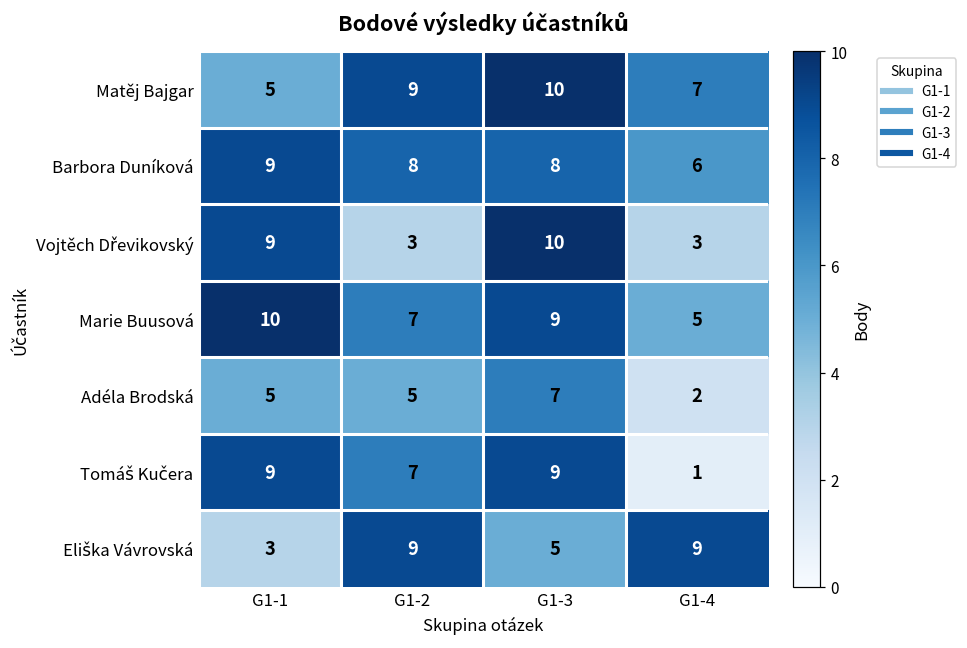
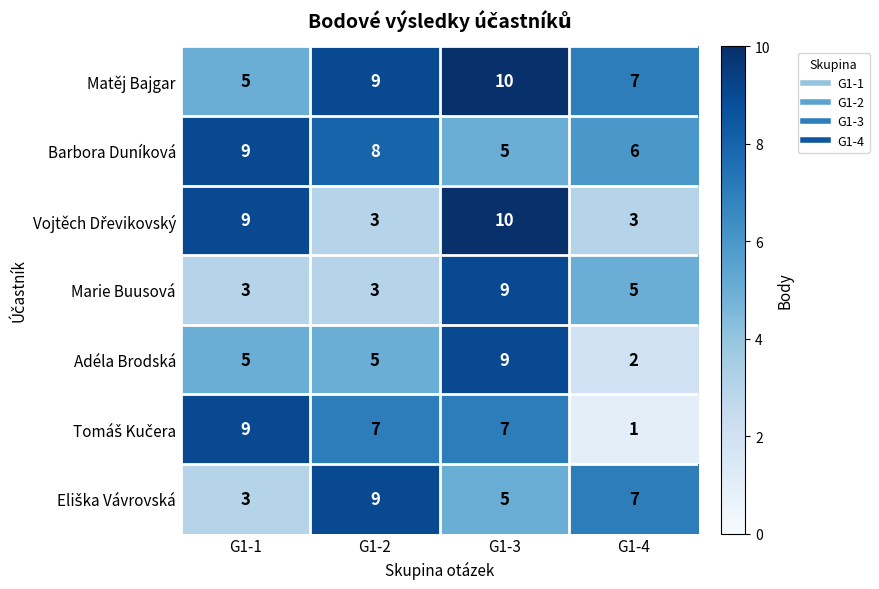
  {
    "Matěj Bajgar": {
      "G1-1": 5,
      "G1-2": 9,
      "G1-3": 10,
      "G1-4": 7
    },
    "Barbora Duníková": {
      "G1-1": 9,
      "G1-2": 8,
-     "G1-3": 8,
+     "G1-3": 5,
      "G1-4": 6
    },
    "Vojtěch Dřevikovský": {
      "G1-1": 9,
      "G1-2": 3,
      "G1-3": 10,
      "G1-4": 3
    },
    "Marie Buusová": {
-     "G1-1": 10,
-     "G1-2": 7,
+     "G1-1": 3,
+     "G1-2": 3,
      "G1-3": 9,
      "G1-4": 5
    },
    "Adéla Brodská": {
      "G1-1": 5,
      "G1-2": 5,
-     "G1-3": 7,
+     "G1-3": 9,
      "G1-4": 2
    },
    "Tomáš Kučera": {
      "G1-1": 9,
      "G1-2": 7,
-     "G1-3": 9,
+     "G1-3": 7,
      "G1-4": 1
    },
    "Eliška Vávrovská": {
      "G1-1": 3,
      "G1-2": 9,
      "G1-3": 5,
-     "G1-4": 9
+     "G1-4": 7
    }
  }
